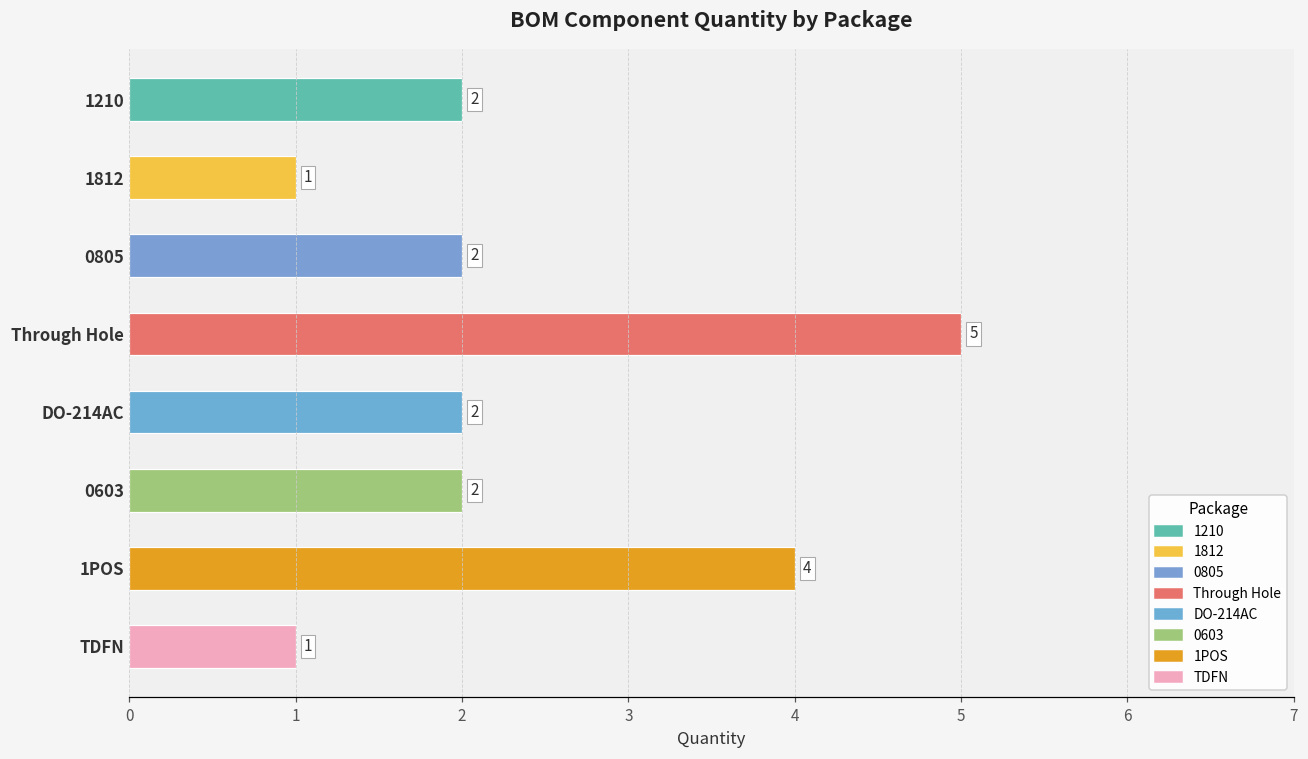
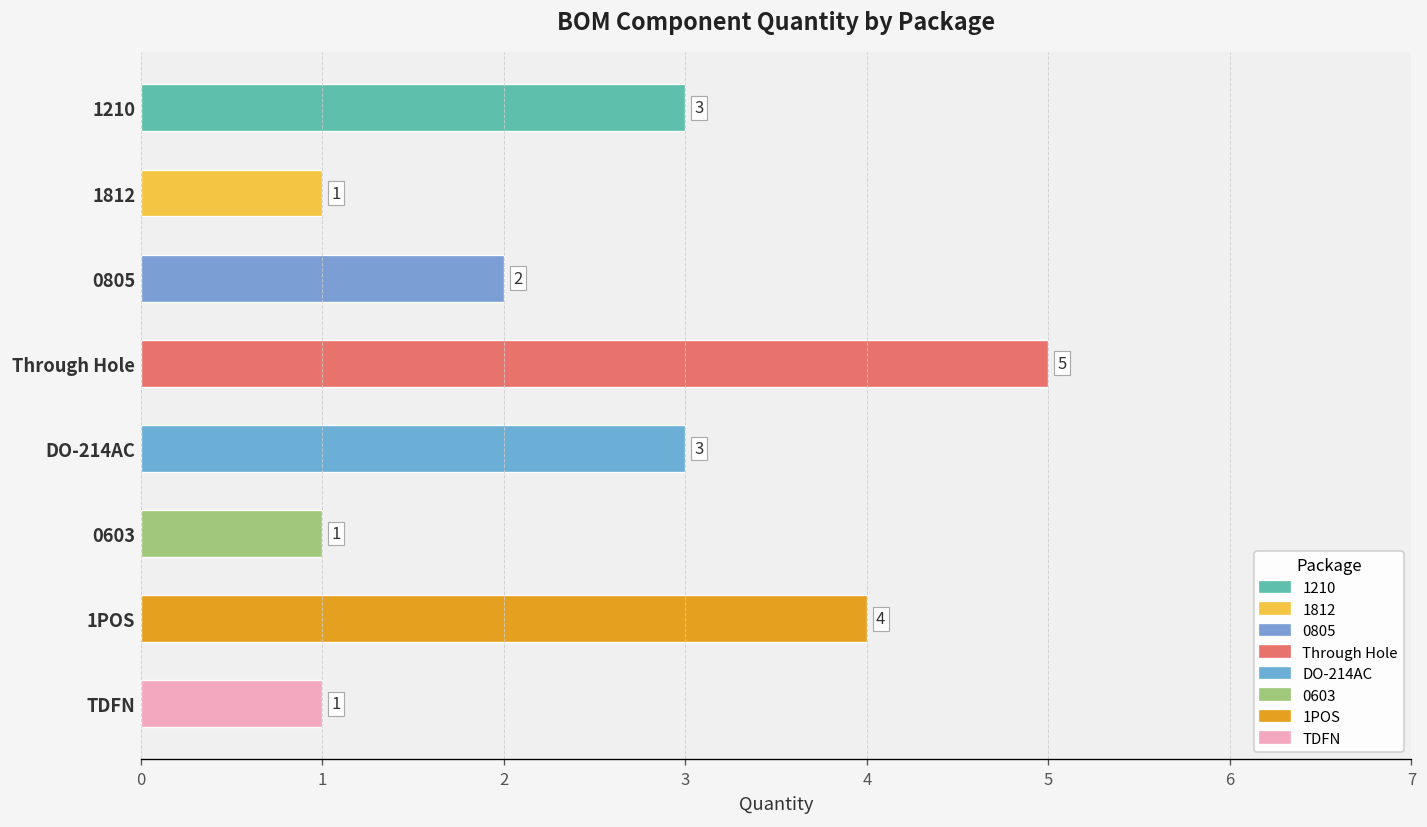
  {
-   "1210": 2,
-   "DO-214AC": 2,
-   "0603": 2
+   "1210": 3,
+   "DO-214AC": 3,
+   "0603": 1
  }
